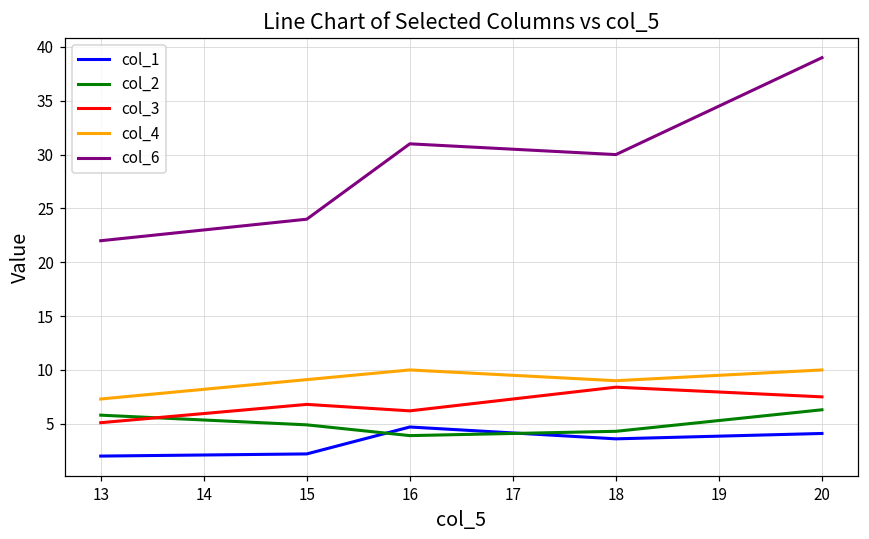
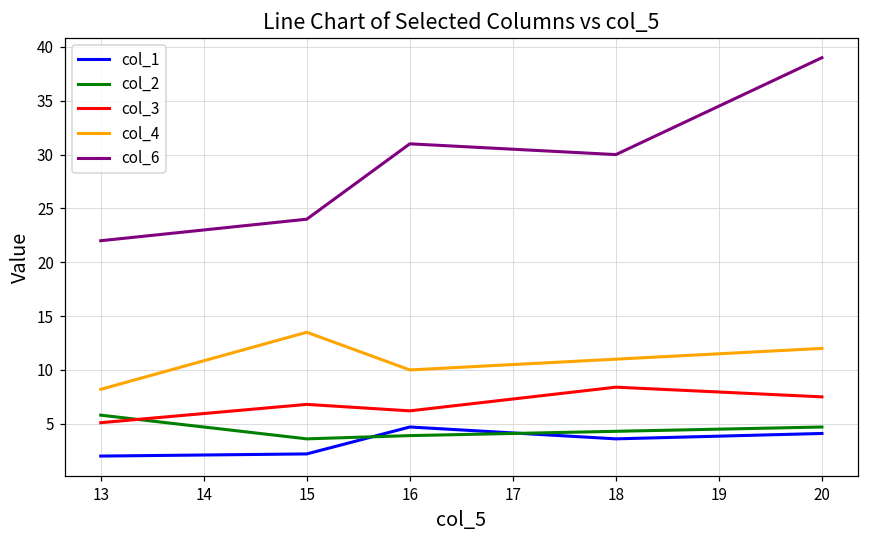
  {
    "col_1": {
      "13": 2,
      "15": 2,
      "16": 5,
      "18": 4,
      "20": 4
    },
    "col_2": {
      "13": 6,
-     "15": 5,
+     "15": 4,
      "16": 4,
      "18": 4,
-     "20": 6
+     "20": 5
    },
    "col_3": {
      "13": 5,
      "15": 7,
      "16": 6,
      "18": 8,
      "20": 8
    },
    "col_4": {
-     "13": 7,
-     "15": 9,
+     "13": 8,
+     "15": 14,
      "16": 10,
-     "18": 9,
-     "20": 10
+     "18": 11,
+     "20": 12
    },
    "col_6": {
      "13": 22,
      "15": 24,
      "16": 31,
      "18": 30,
      "20": 39
    }
  }
